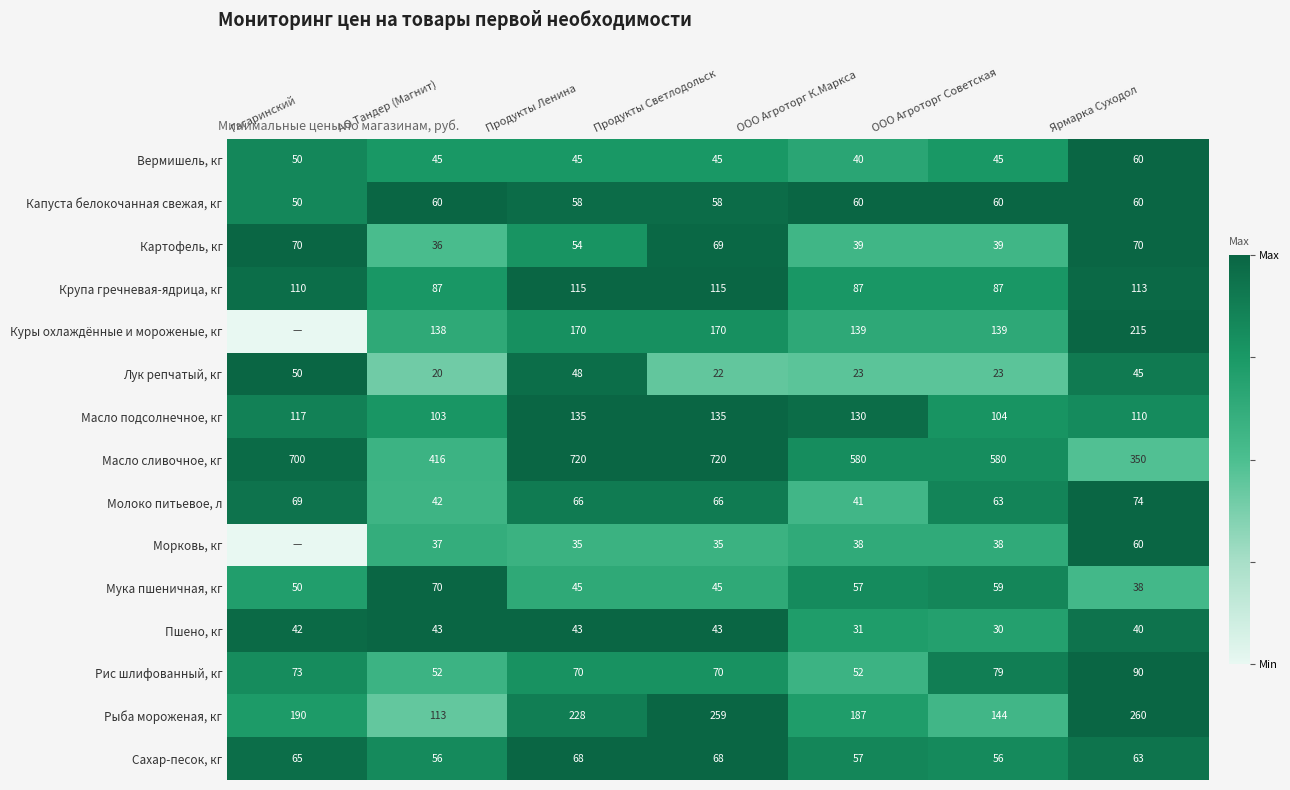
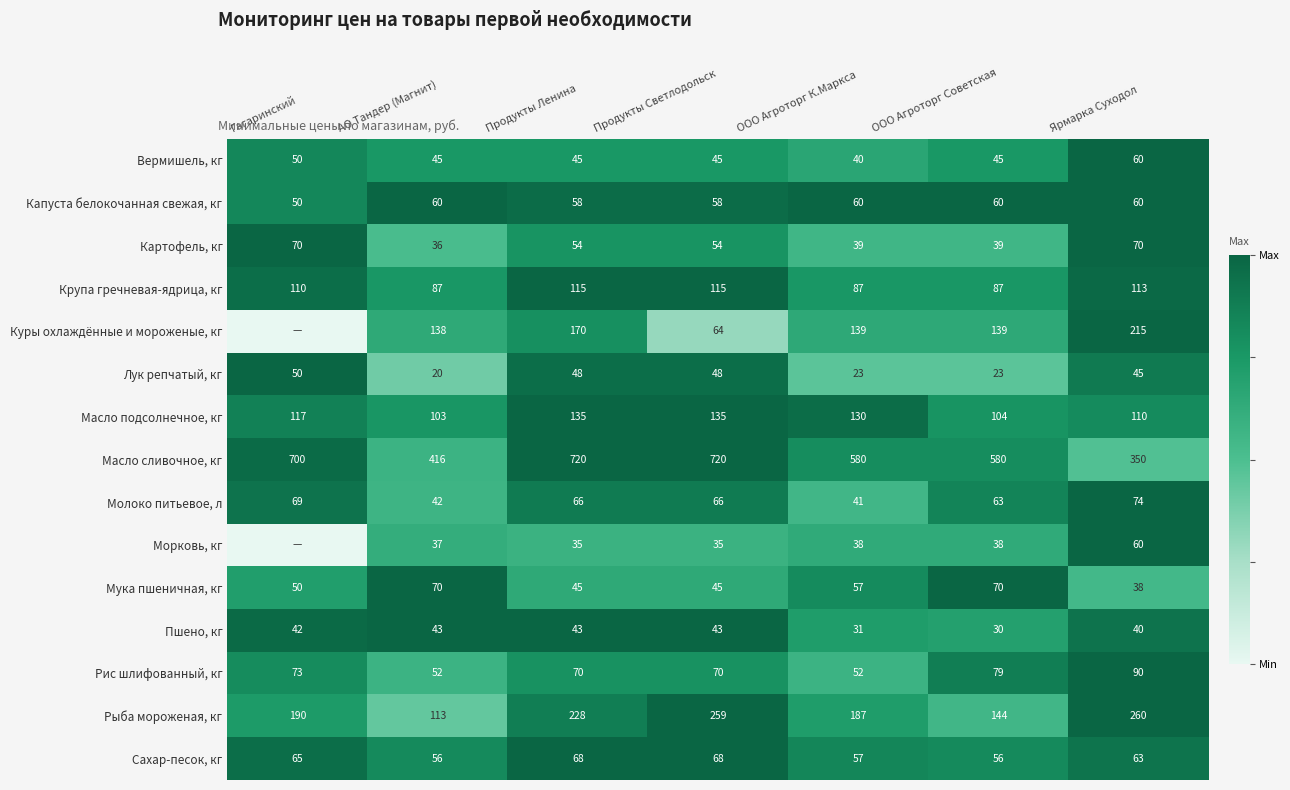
  {
    "Вермишель, кг": {
      "Гагаринский": 50,
      "АО Тандер (Магнит)": 45,
      "Продукты Ленина": 45,
      "Продукты Светлодольск": 45,
      "ООО Агроторг К.Маркса": 40,
      "ООО Агроторг Советская": 45,
      "Ярмарка Суходол": 60
    },
    "Капуста белокочанная свежая, кг": {
      "Гагаринский": 50,
      "АО Тандер (Магнит)": 60,
      "Продукты Ленина": 58,
      "Продукты Светлодольск": 58,
      "ООО Агроторг К.Маркса": 60,
      "ООО Агроторг Советская": 60,
      "Ярмарка Суходол": 60
    },
    "Картофель, кг": {
      "Гагаринский": 70,
      "АО Тандер (Магнит)": 36,
      "Продукты Ленина": 54,
-     "Продукты Светлодольск": 69,
+     "Продукты Светлодольск": 54,
      "ООО Агроторг К.Маркса": 39,
      "ООО Агроторг Советская": 39,
      "Ярмарка Суходол": 70
    },
    "Крупа гречневая-ядрица, кг": {
      "Гагаринский": 110,
      "АО Тандер (Магнит)": 87,
      "Продукты Ленина": 115,
      "Продукты Светлодольск": 115,
      "ООО Агроторг К.Маркса": 87,
      "ООО Агроторг Советская": 87,
      "Ярмарка Суходол": 113
    },
    "Куры охлаждённые и мороженые, кг": {
      "АО Тандер (Магнит)": 138,
      "Продукты Ленина": 170,
-     "Продукты Светлодольск": 170,
+     "Продукты Светлодольск": 64,
      "ООО Агроторг К.Маркса": 139,
      "ООО Агроторг Советская": 139,
      "Ярмарка Суходол": 215
    },
    "Лук репчатый, кг": {
      "Гагаринский": 50,
      "АО Тандер (Магнит)": 20,
      "Продукты Ленина": 48,
-     "Продукты Светлодольск": 22,
+     "Продукты Светлодольск": 48,
      "ООО Агроторг К.Маркса": 23,
      "ООО Агроторг Советская": 23,
      "Ярмарка Суходол": 45
    },
    "Масло подсолнечное, кг": {
      "Гагаринский": 117,
      "АО Тандер (Магнит)": 103,
      "Продукты Ленина": 135,
      "Продукты Светлодольск": 135,
      "ООО Агроторг К.Маркса": 130,
      "ООО Агроторг Советская": 104,
      "Ярмарка Суходол": 110
    },
    "Масло сливочное, кг": {
      "Гагаринский": 700,
      "АО Тандер (Магнит)": 416,
      "Продукты Ленина": 720,
      "Продукты Светлодольск": 720,
      "ООО Агроторг К.Маркса": 580,
      "ООО Агроторг Советская": 580,
      "Ярмарка Суходол": 350
    },
    "Молоко питьевое, л": {
      "Гагаринский": 69,
      "АО Тандер (Магнит)": 42,
      "Продукты Ленина": 66,
      "Продукты Светлодольск": 66,
      "ООО Агроторг К.Маркса": 41,
      "ООО Агроторг Советская": 63,
      "Ярмарка Суходол": 74
    },
    "Морковь, кг": {
      "АО Тандер (Магнит)": 37,
      "Продукты Ленина": 35,
      "Продукты Светлодольск": 35,
      "ООО Агроторг К.Маркса": 38,
      "ООО Агроторг Советская": 38,
      "Ярмарка Суходол": 60
    },
    "Мука пшеничная, кг": {
      "Гагаринский": 50,
      "АО Тандер (Магнит)": 70,
      "Продукты Ленина": 45,
      "Продукты Светлодольск": 45,
      "ООО Агроторг К.Маркса": 57,
-     "ООО Агроторг Советская": 59,
+     "ООО Агроторг Советская": 70,
      "Ярмарка Суходол": 38
    },
    "Пшено, кг": {
      "Гагаринский": 42,
      "АО Тандер (Магнит)": 43,
      "Продукты Ленина": 43,
      "Продукты Светлодольск": 43,
      "ООО Агроторг К.Маркса": 31,
      "ООО Агроторг Советская": 30,
      "Ярмарка Суходол": 40
    },
    "Рис шлифованный, кг": {
      "Гагаринский": 73,
      "АО Тандер (Магнит)": 52,
      "Продукты Ленина": 70,
      "Продукты Светлодольск": 70,
      "ООО Агроторг К.Маркса": 52,
      "ООО Агроторг Советская": 79,
      "Ярмарка Суходол": 90
    },
    "Рыба мороженая, кг": {
      "Гагаринский": 190,
      "АО Тандер (Магнит)": 113,
      "Продукты Ленина": 228,
      "Продукты Светлодольск": 259,
      "ООО Агроторг К.Маркса": 187,
      "ООО Агроторг Советская": 144,
      "Ярмарка Суходол": 260
    },
    "Сахар-песок, кг": {
      "Гагаринский": 65,
      "АО Тандер (Магнит)": 56,
      "Продукты Ленина": 68,
      "Продукты Светлодольск": 68,
      "ООО Агроторг К.Маркса": 57,
      "ООО Агроторг Советская": 56,
      "Ярмарка Суходол": 63
    }
  }
